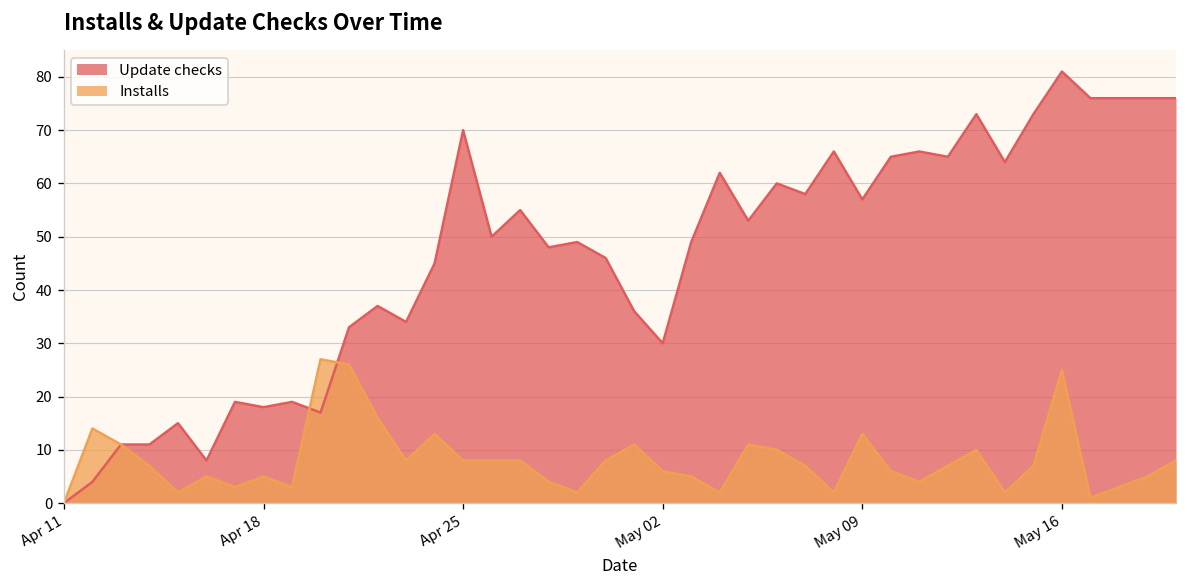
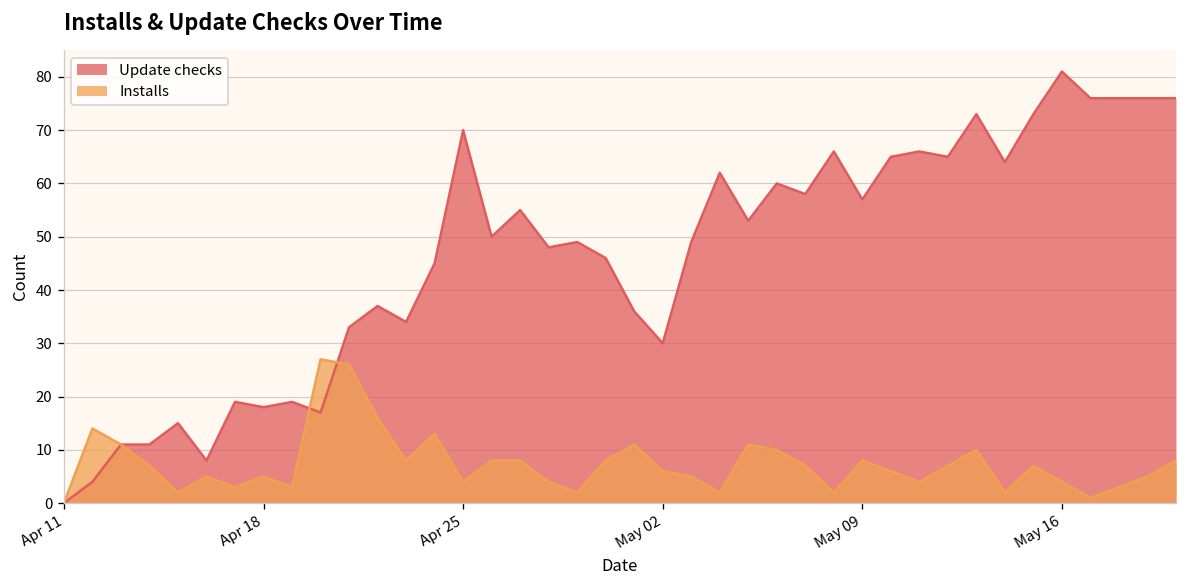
  {
    "Update checks": {
      "Apr 18": 18,
      "Apr 25": 70,
      "May 02": 30,
      "May 09": 57,
      "May 16": 81
    },
    "Installs": {
      "Apr 18": 5,
-     "Apr 25": 8,
+     "Apr 25": 4,
      "May 02": 6,
-     "May 09": 13,
-     "May 16": 25
+     "May 09": 8,
+     "May 16": 4
    }
  }
